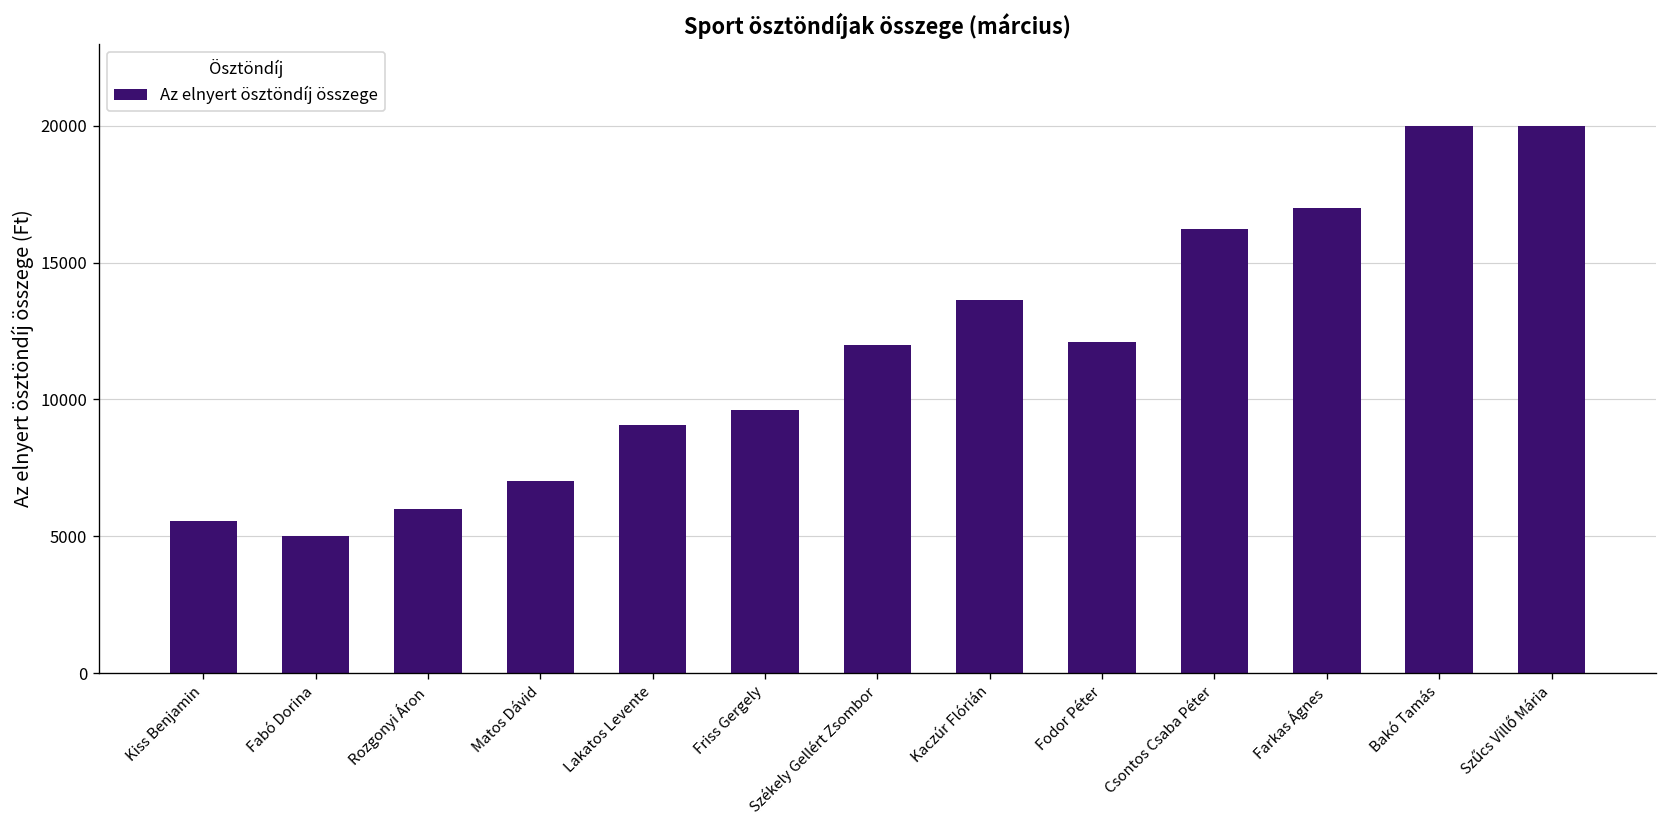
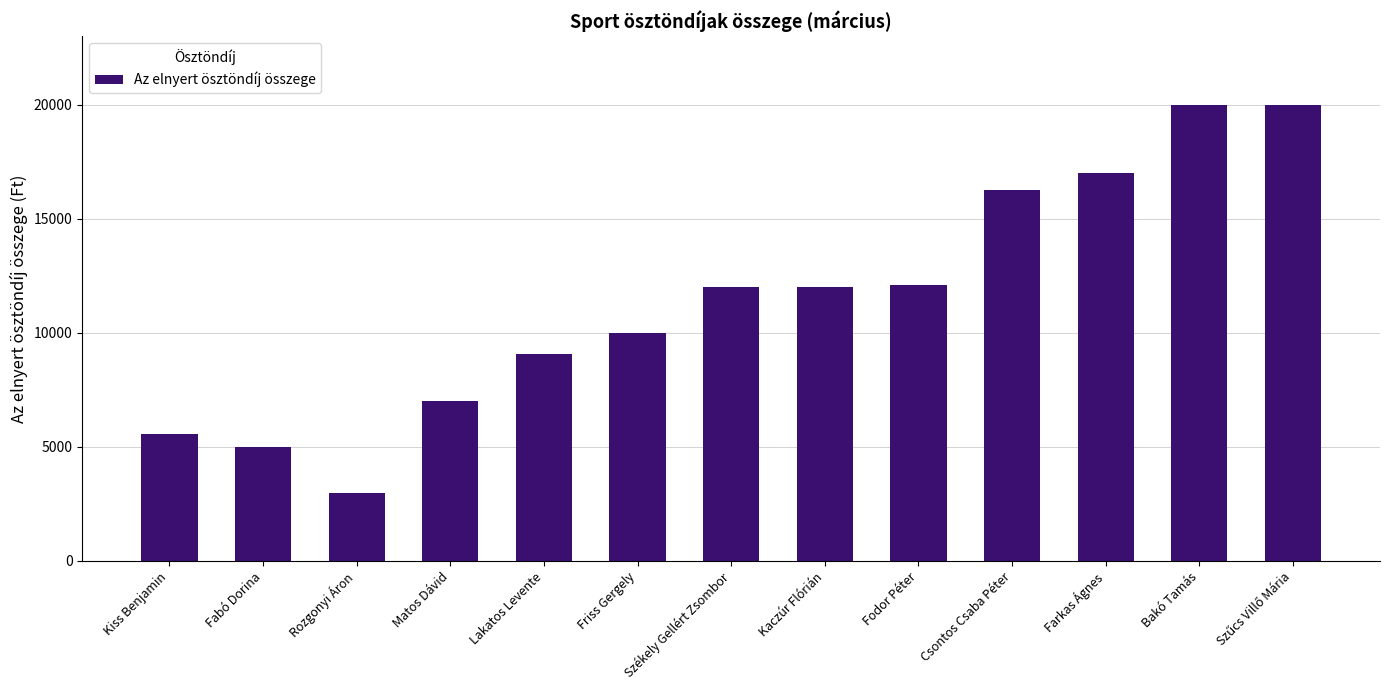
  {
    "Kiss Benjamin": 5600,
    "Fabó Dorina": 5000,
-   "Rozgonyi Áron": 6000,
+   "Rozgonyi Áron": 3000,
    "Matos Dávid": 7000,
    "Lakatos Levente": 9100,
-   "Friss Gergely": 9600,
+   "Friss Gergely": 10000,
    "Székely Gellért Zsombor": 12000,
-   "Kaczúr Flórián": 13600,
+   "Kaczúr Flórián": 12000,
    "Fodor Péter": 12100,
    "Csontos Csaba Péter": 16200,
    "Farkas Ágnes": 17000,
    "Bakó Tamás": 20000,
    "Szűcs Villő Mária": 20000
  }
